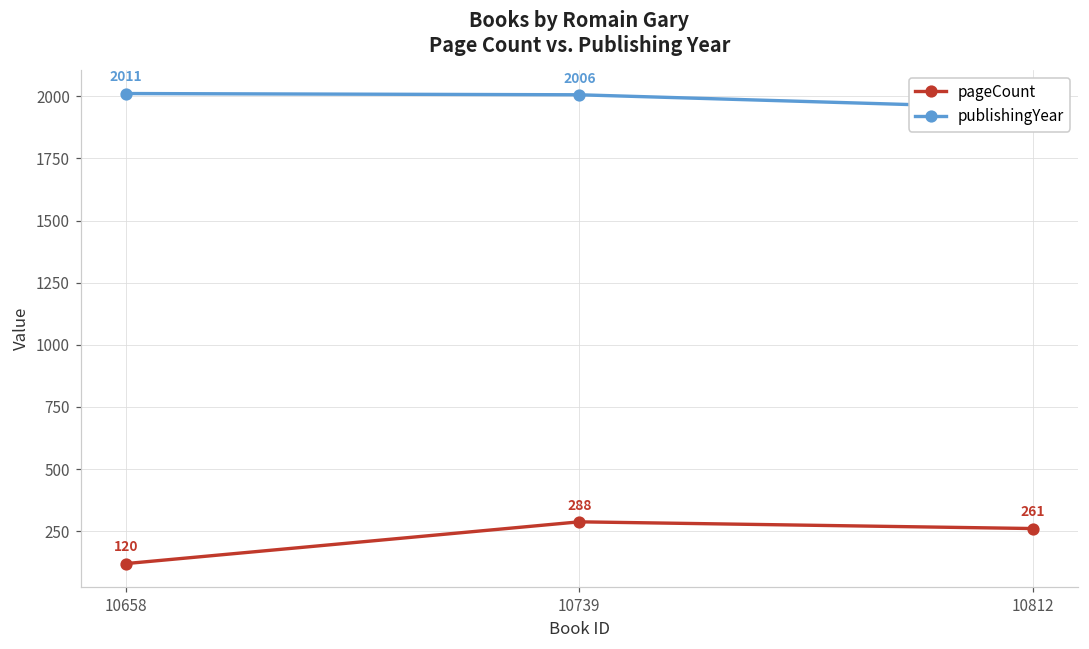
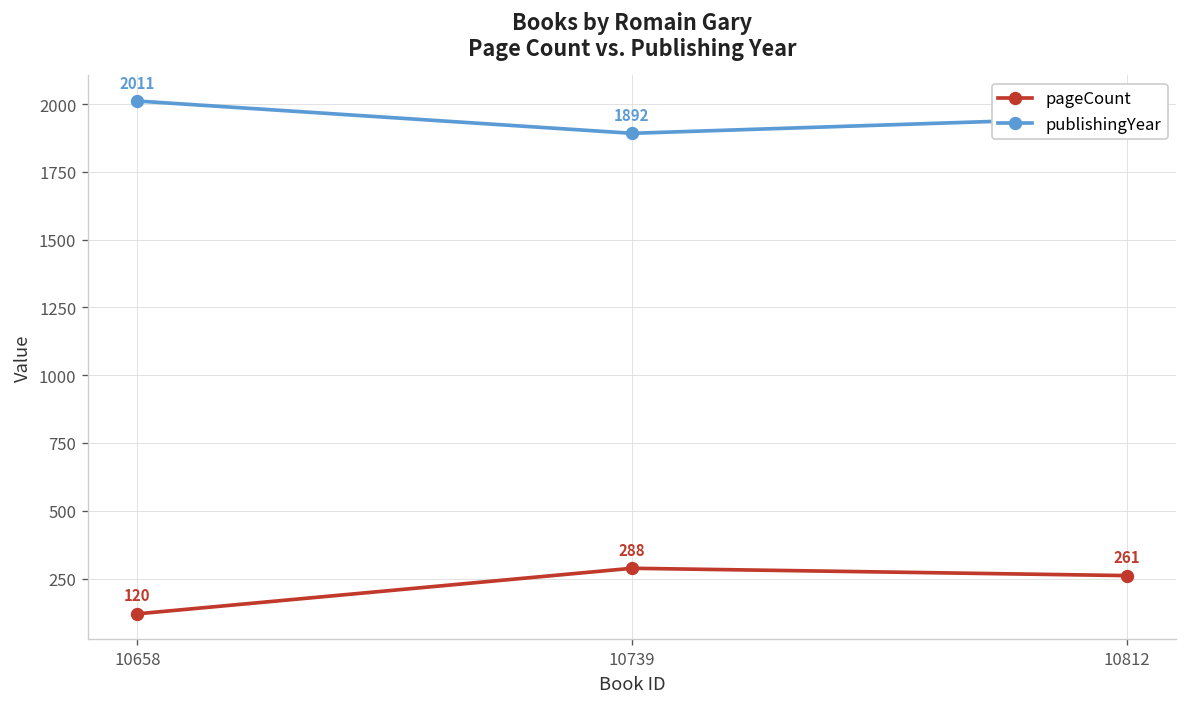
  {
    "pageCount": {
      "10658": 120,
      "10739": 288,
      "10812": 261
    },
    "publishingYear": {
      "10658": 2011,
-     "10739": 2006
+     "10739": 1892
    }
  }
